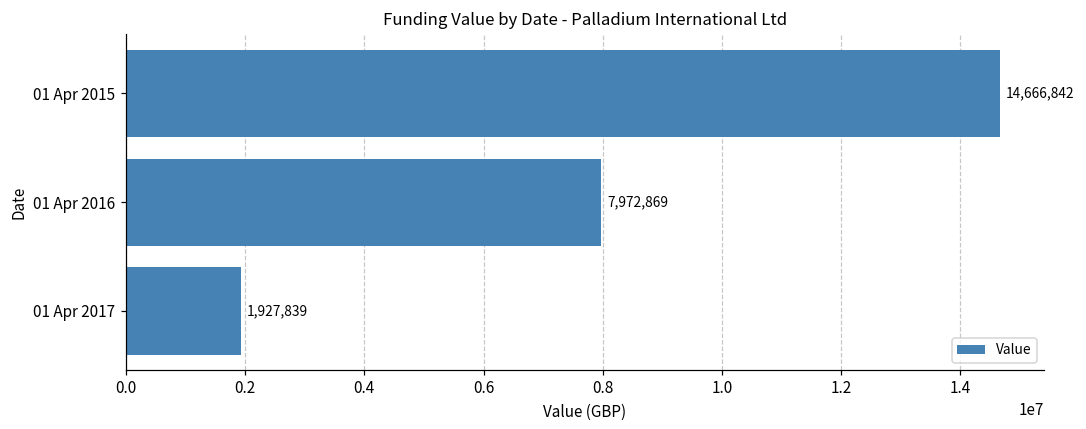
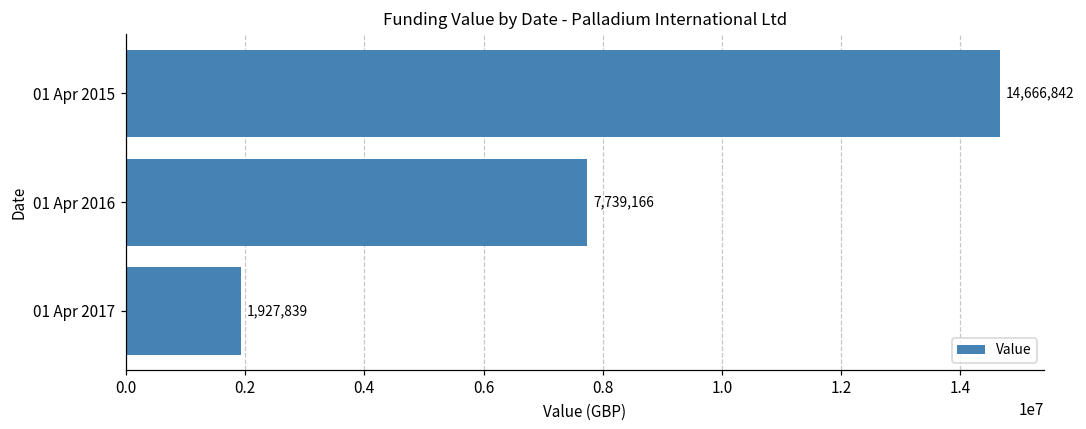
  {
    "01 Apr 2015": "14,666,842",
-   "01 Apr 2016": "7,972,869",
+   "01 Apr 2016": "7,739,166",
    "01 Apr 2017": "1,927,839"
  }
